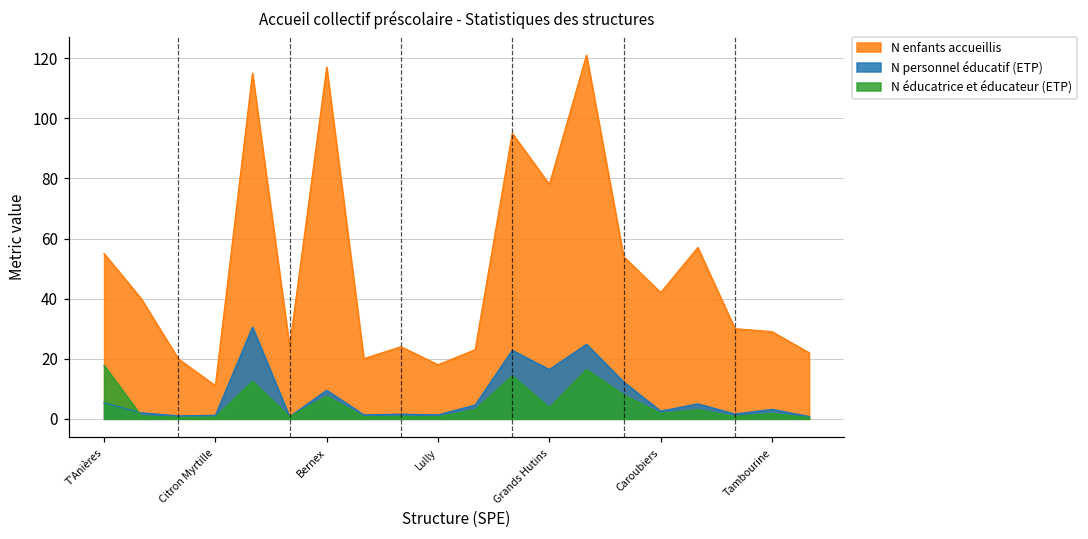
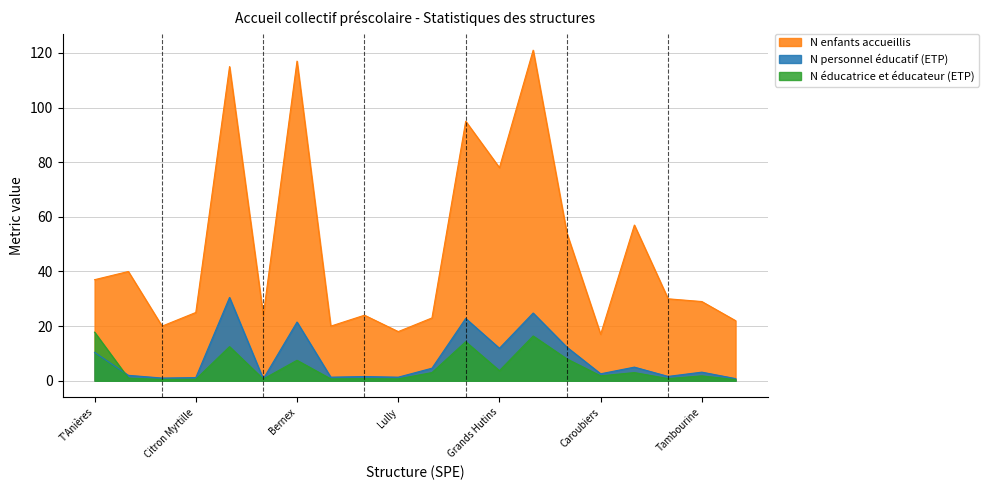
  {
    "N enfants accueillis": {
-     "T'Anières": 55,
-     "Citron Myrtille": 11,
+     "T'Anières": 37,
+     "Citron Myrtille": 25,
      "Bernex": 117,
      "Lully": 18,
      "Grands Hutins": 78,
-     "Caroubiers": 42,
+     "Caroubiers": 17,
      "Tambourine": 29
    },
    "N personnel éducatif (ETP)": {
-     "T'Anières": 5,
-     "Bernex": 10,
-     "Grands Hutins": 16,
+     "T'Anières": 10,
+     "Bernex": 22,
+     "Grands Hutins": 12,
      "Tambourine": 3
    },
    "N éducatrice et éducateur (ETP)": {
      "T'Anières": 18,
      "Bernex": 8,
      "Grands Hutins": 4,
      "Tambourine": 2
    }
  }
